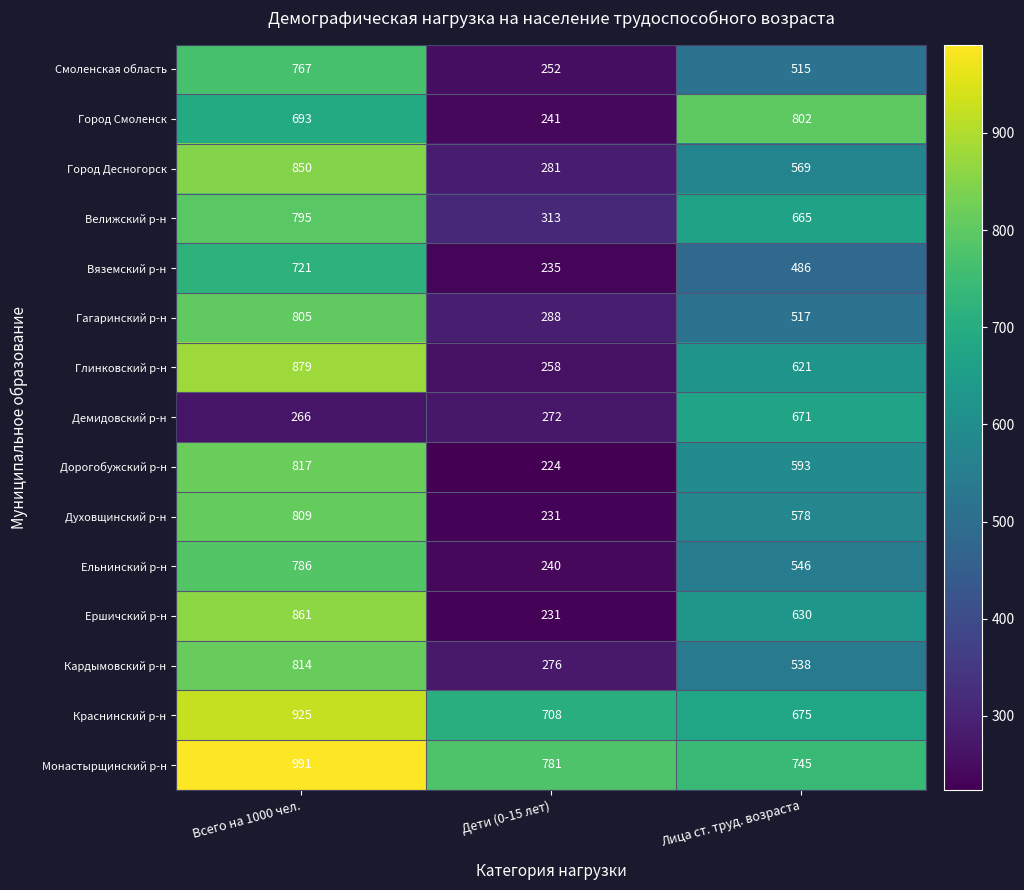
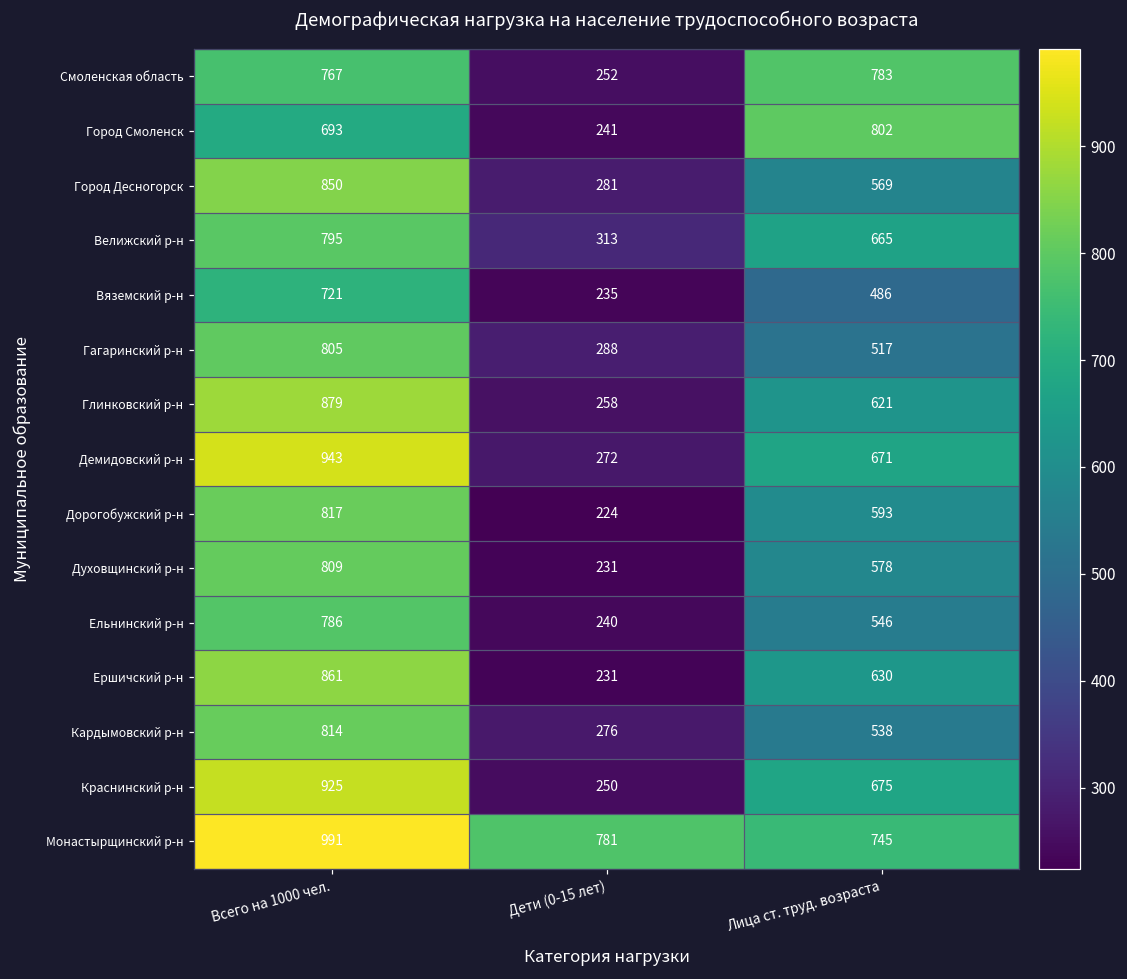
  {
    "Смоленская область": {
      "Всего на 1000 чел.": 767,
      "Дети (0-15 лет)": 252,
-     "Лица ст. труд. возраста": 515
+     "Лица ст. труд. возраста": 783
    },
    "Город Смоленск": {
      "Всего на 1000 чел.": 693,
      "Дети (0-15 лет)": 241,
      "Лица ст. труд. возраста": 802
    },
    "Город Десногорск": {
      "Всего на 1000 чел.": 850,
      "Дети (0-15 лет)": 281,
      "Лица ст. труд. возраста": 569
    },
    "Велижский р-н": {
      "Всего на 1000 чел.": 795,
      "Дети (0-15 лет)": 313,
      "Лица ст. труд. возраста": 665
    },
    "Вяземский р-н": {
      "Всего на 1000 чел.": 721,
      "Дети (0-15 лет)": 235,
      "Лица ст. труд. возраста": 486
    },
    "Гагаринский р-н": {
      "Всего на 1000 чел.": 805,
      "Дети (0-15 лет)": 288,
      "Лица ст. труд. возраста": 517
    },
    "Глинковский р-н": {
      "Всего на 1000 чел.": 879,
      "Дети (0-15 лет)": 258,
      "Лица ст. труд. возраста": 621
    },
    "Демидовский р-н": {
-     "Всего на 1000 чел.": 266,
+     "Всего на 1000 чел.": 943,
      "Дети (0-15 лет)": 272,
      "Лица ст. труд. возраста": 671
    },
    "Дорогобужский р-н": {
      "Всего на 1000 чел.": 817,
      "Дети (0-15 лет)": 224,
      "Лица ст. труд. возраста": 593
    },
    "Духовщинский р-н": {
      "Всего на 1000 чел.": 809,
      "Дети (0-15 лет)": 231,
      "Лица ст. труд. возраста": 578
    },
    "Ельнинский р-н": {
      "Всего на 1000 чел.": 786,
      "Дети (0-15 лет)": 240,
      "Лица ст. труд. возраста": 546
    },
    "Ершичский р-н": {
      "Всего на 1000 чел.": 861,
      "Дети (0-15 лет)": 231,
      "Лица ст. труд. возраста": 630
    },
    "Кардымовский р-н": {
      "Всего на 1000 чел.": 814,
      "Дети (0-15 лет)": 276,
      "Лица ст. труд. возраста": 538
    },
    "Краснинский р-н": {
      "Всего на 1000 чел.": 925,
-     "Дети (0-15 лет)": 708,
+     "Дети (0-15 лет)": 250,
      "Лица ст. труд. возраста": 675
    },
    "Монастырщинский р-н": {
      "Всего на 1000 чел.": 991,
      "Дети (0-15 лет)": 781,
      "Лица ст. труд. возраста": 745
    }
  }
